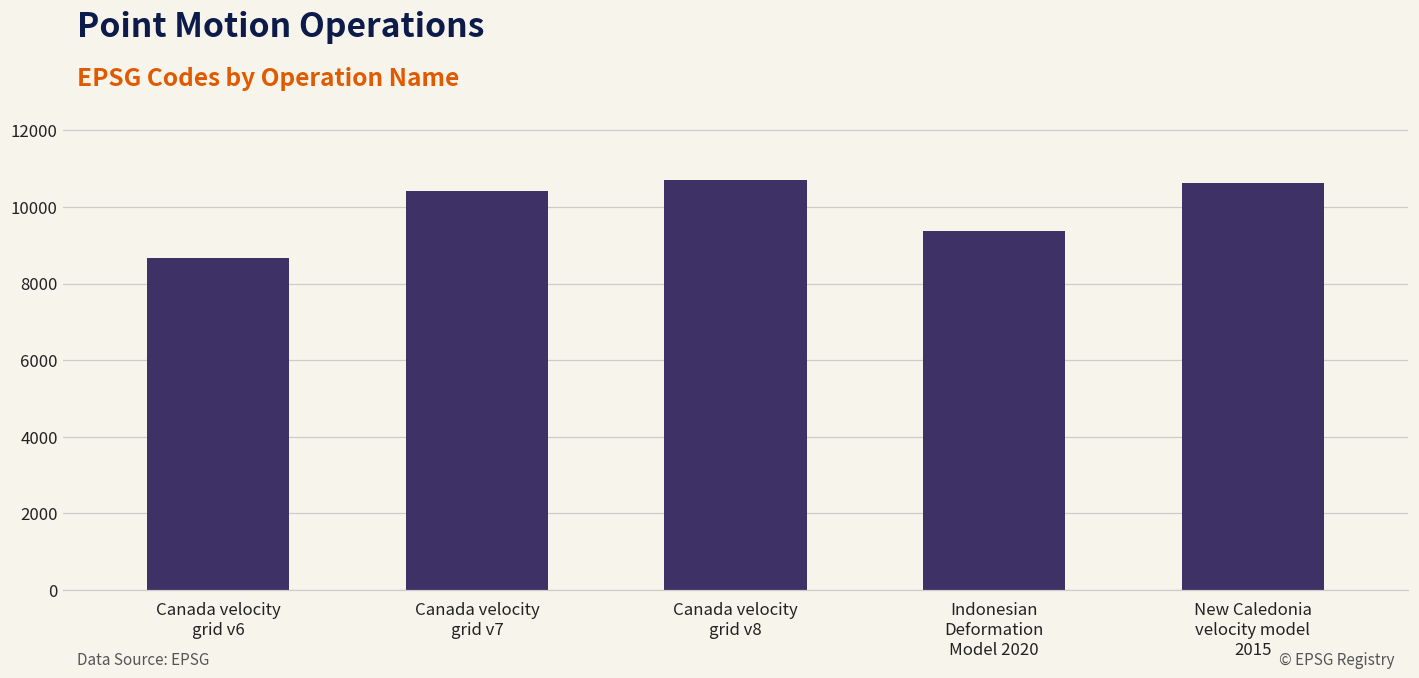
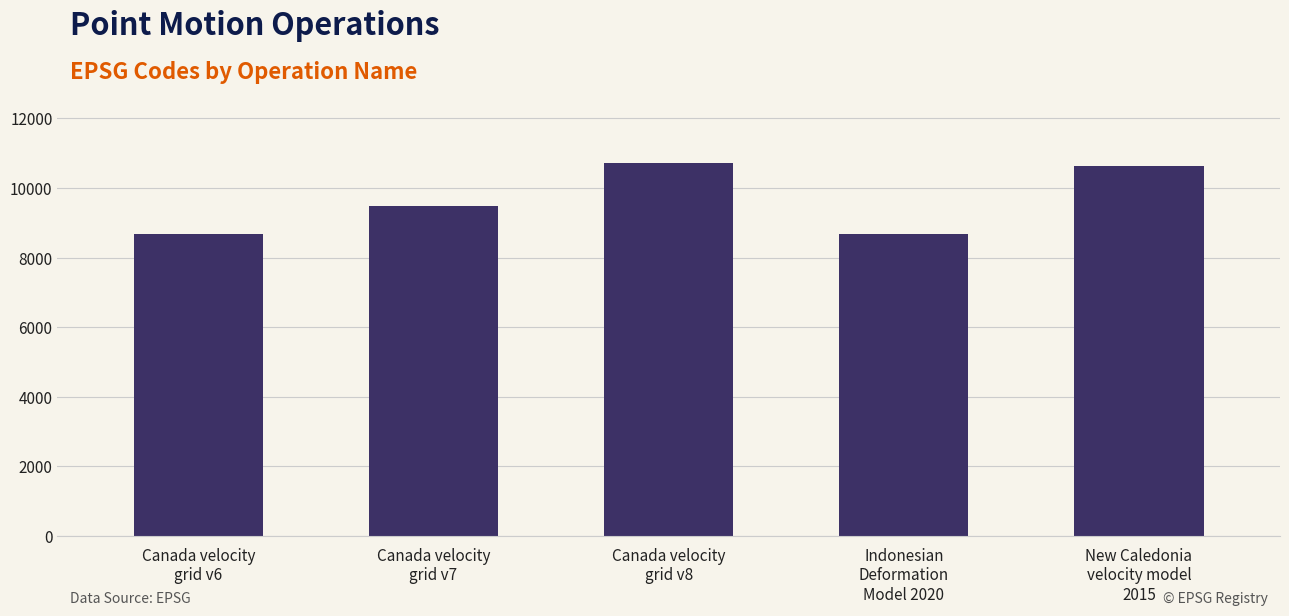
  {
    "Canada velocity grid v6": 8700,
-   "Canada velocity grid v7": 10400,
+   "Canada velocity grid v7": 9500,
    "Canada velocity grid v8": 10700,
-   "Indonesian Deformation Model 2020": 9400,
+   "Indonesian Deformation Model 2020": 8700,
    "New Caledonia velocity model 2015": 10600
  }
